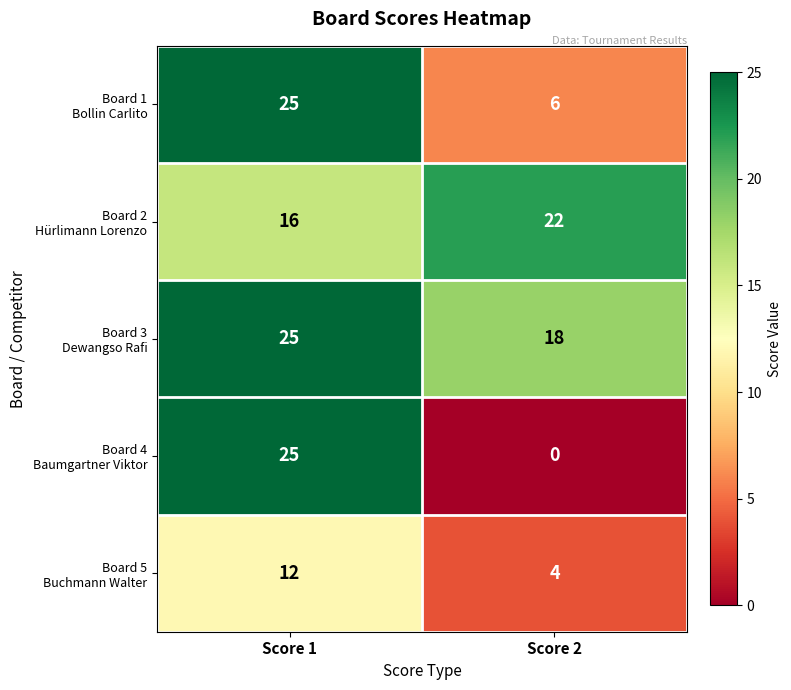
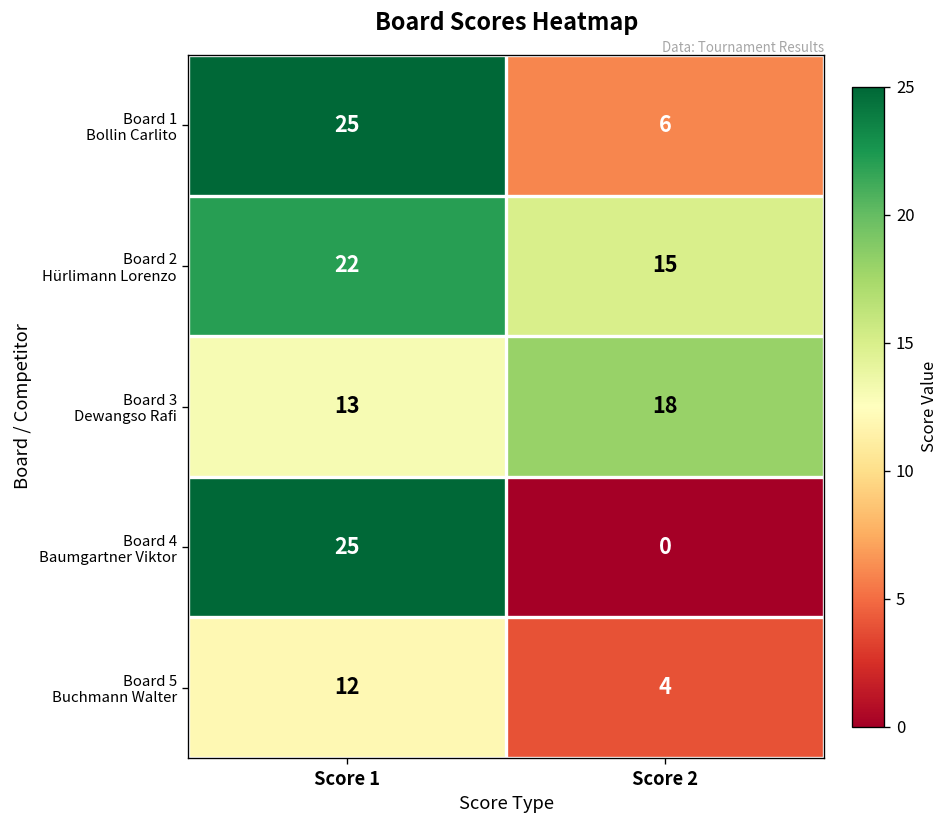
  {
    "Board 1 Bollin Carlito": {
      "Score 1": 25,
      "Score 2": 6
    },
    "Board 2 Hürlimann Lorenzo": {
-     "Score 1": 16,
-     "Score 2": 22
+     "Score 1": 22,
+     "Score 2": 15
    },
    "Board 3 Dewangso Rafi": {
-     "Score 1": 25,
+     "Score 1": 13,
      "Score 2": 18
    },
    "Board 4 Baumgartner Viktor": {
      "Score 1": 25,
      "Score 2": 0
    },
    "Board 5 Buchmann Walter": {
      "Score 1": 12,
      "Score 2": 4
    }
  }
